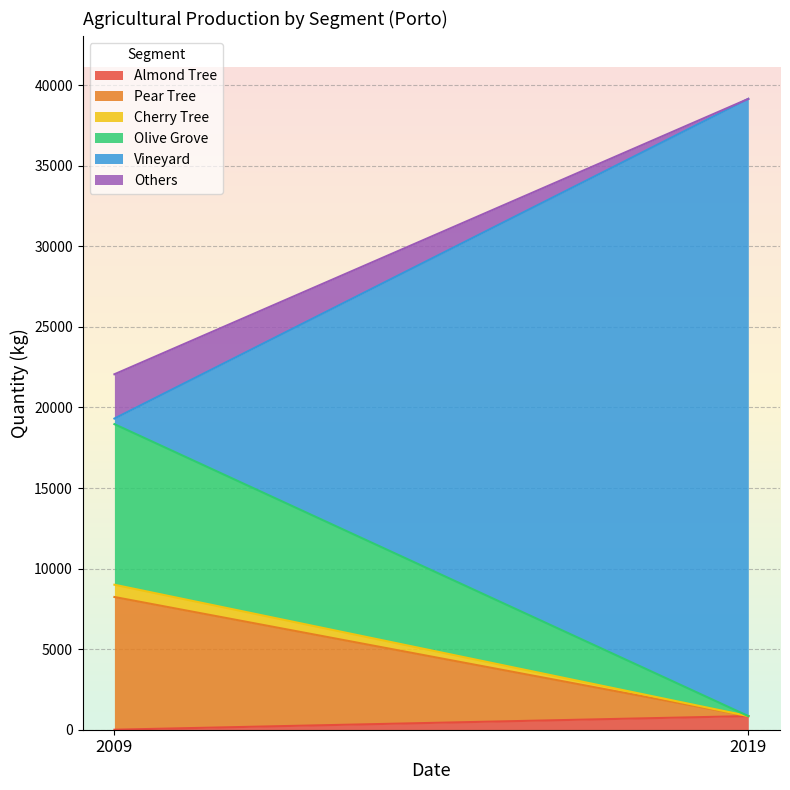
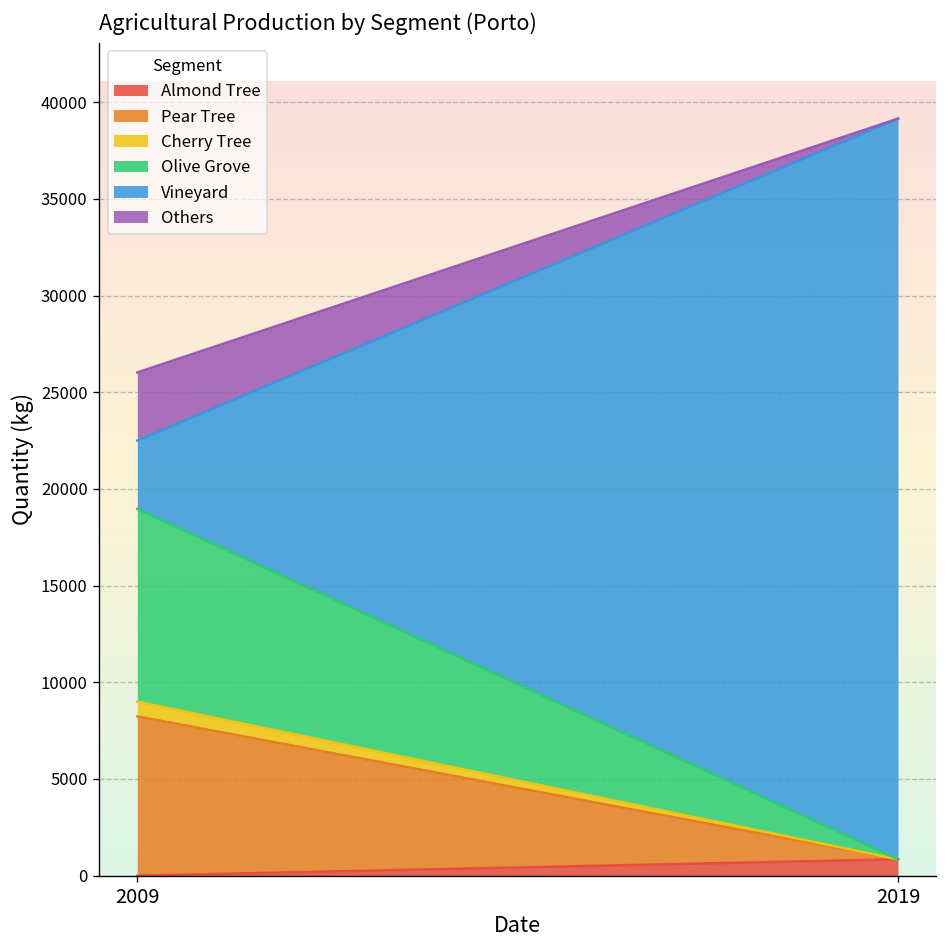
  {
    "Cherry Tree": {
      "2009": 800
    },
    "Olive Grove": {
      "2009": 10000
    },
    "Vineyard": {
-     "2009": 300
+     "2009": 3500
    },
    "Others": {
-     "2009": 2700
+     "2009": 3500
    }
  }
